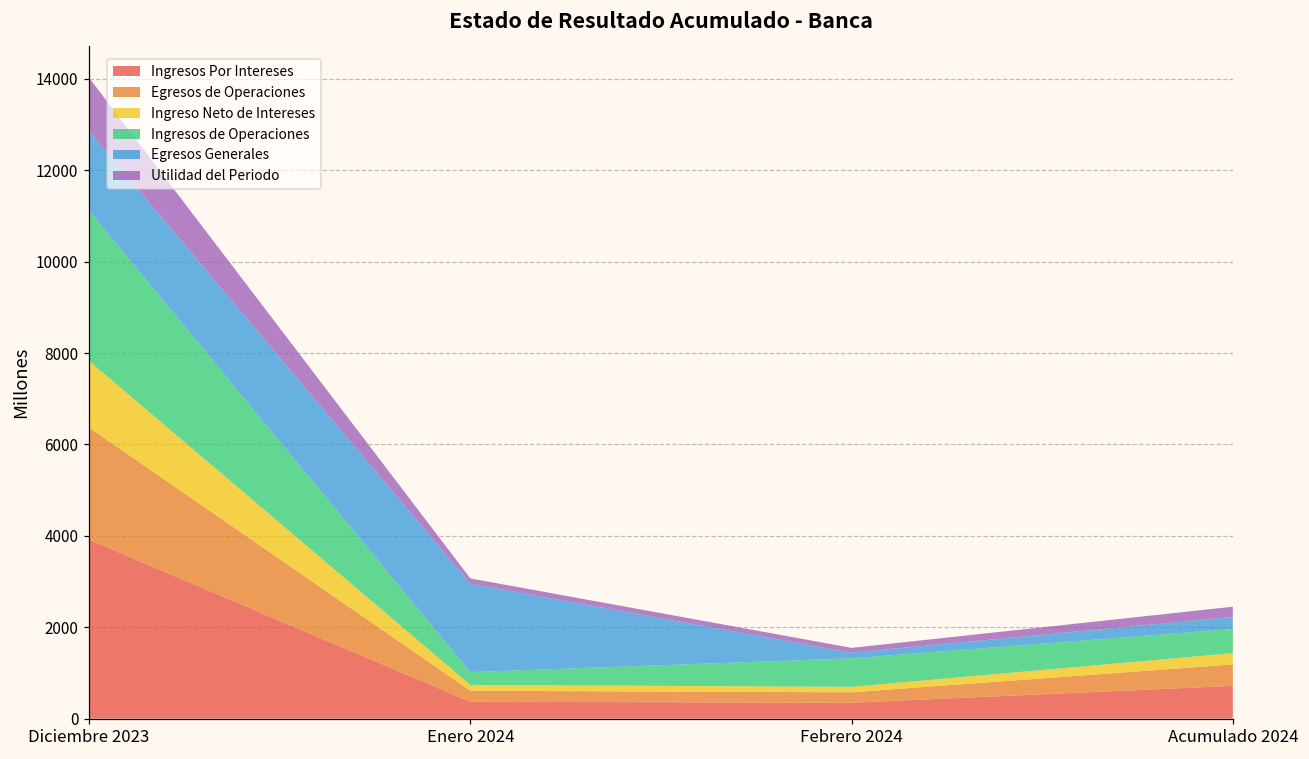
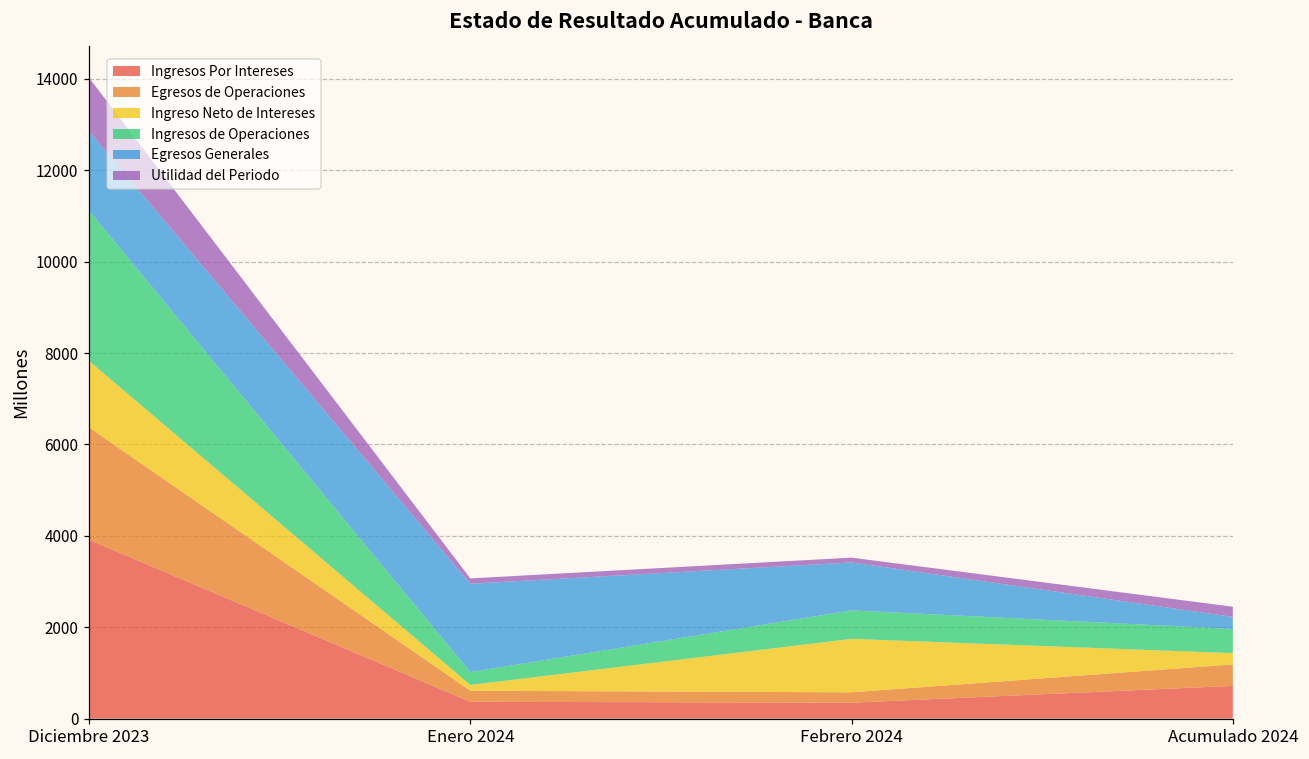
  {
    "Ingreso Neto de Intereses": {
      "Diciembre 2023": 1500,
      "Enero 2024": 100,
-     "Febrero 2024": 100,
+     "Febrero 2024": 1200,
      "Acumulado 2024": 200
    },
    "Ingresos de Operaciones": {
      "Diciembre 2023": 3300,
      "Enero 2024": 300,
      "Febrero 2024": 600,
      "Acumulado 2024": 500
    },
    "Egresos Generales": {
      "Diciembre 2023": 1700,
      "Enero 2024": 1900,
-     "Febrero 2024": 100,
+     "Febrero 2024": 1000,
      "Acumulado 2024": 300
    },
    "Utilidad del Periodo": {
      "Diciembre 2023": 1200,
      "Enero 2024": 100,
      "Febrero 2024": 100,
      "Acumulado 2024": 200
    }
  }
